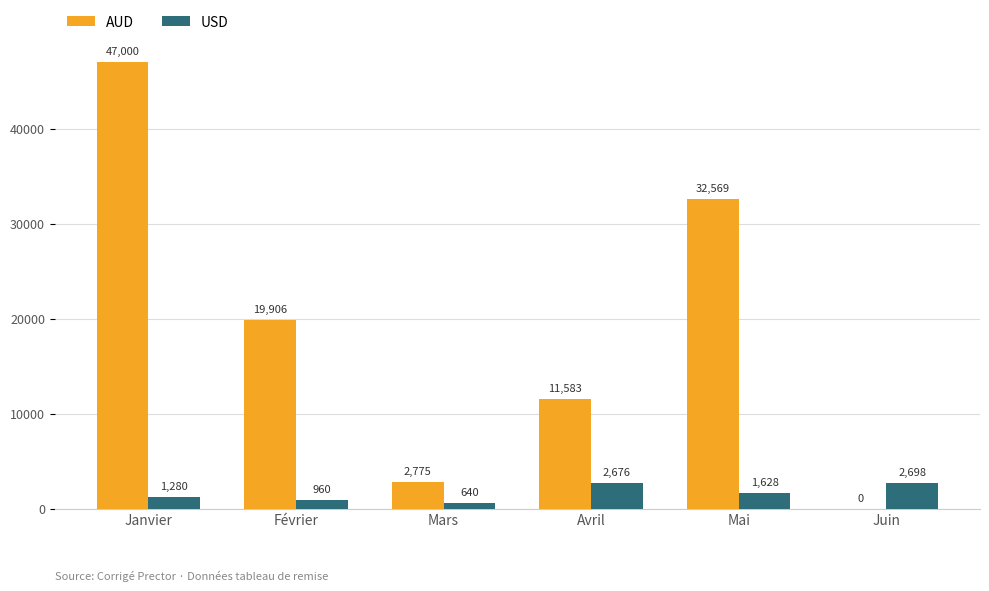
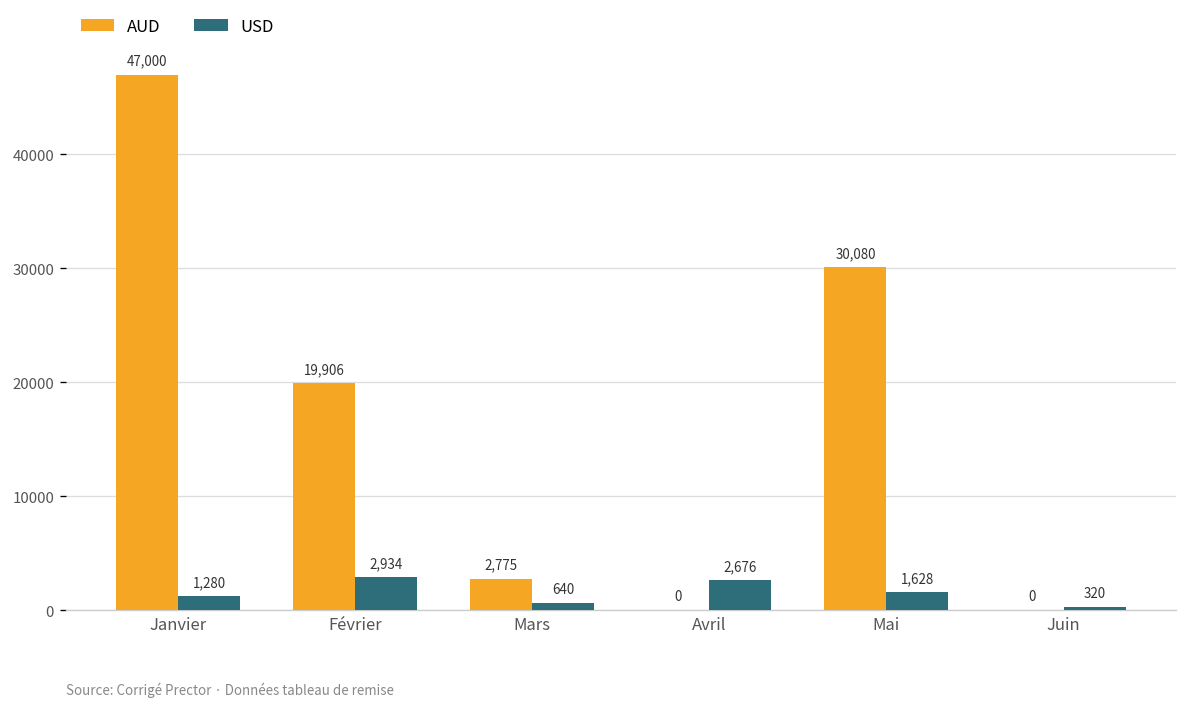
  {
    "AUD": {
      "Janvier": "47,000",
      "Février": "19,906",
      "Mars": "2,775",
-     "Avril": "11,583",
-     "Mai": "32,569",
+     "Avril": "0",
+     "Mai": "30,080",
      "Juin": "0"
    },
    "USD": {
      "Janvier": "1,280",
-     "Février": "960",
+     "Février": "2,934",
      "Mars": "640",
      "Avril": "2,676",
      "Mai": "1,628",
-     "Juin": "2,698"
+     "Juin": "320"
    }
  }
